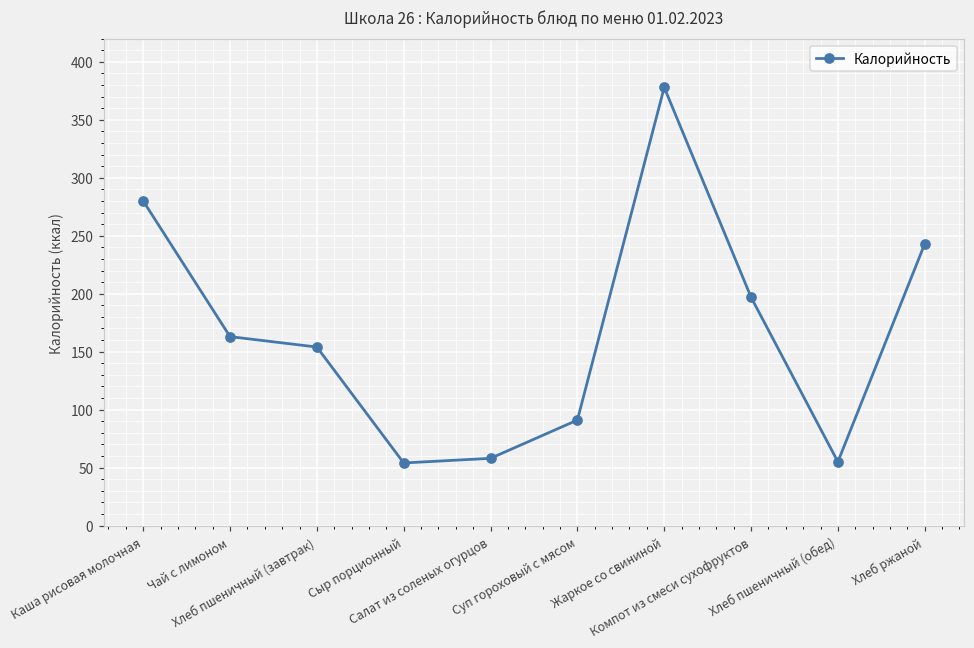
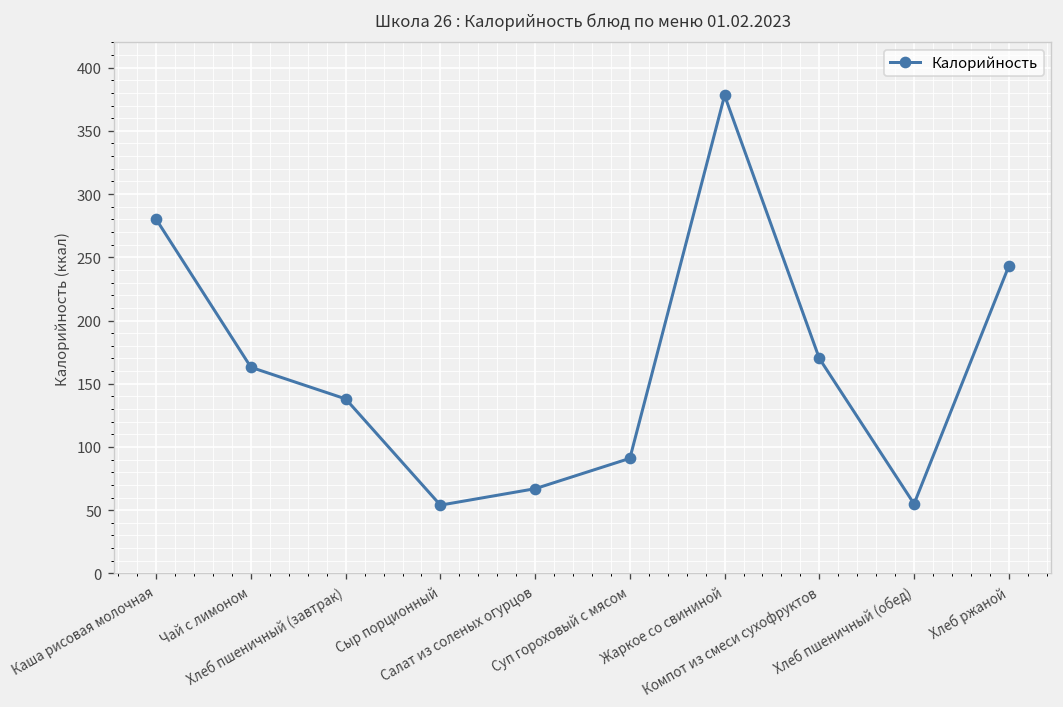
  {
    "Каша рисовая молочная": 280,
    "Чай с лимоном": 163,
-   "Хлеб пшеничный (завтрак)": 154,
+   "Хлеб пшеничный (завтрак)": 138,
    "Сыр порционный": 54,
-   "Салат из соленых огурцов": 58,
+   "Салат из соленых огурцов": 67,
    "Суп гороховый с мясом": 91,
    "Жаркое со свининой": 378,
-   "Компот из смеси сухофруктов": 197,
+   "Компот из смеси сухофруктов": 170,
    "Хлеб пшеничный (обед)": 55,
    "Хлеб ржаной": 243
  }
